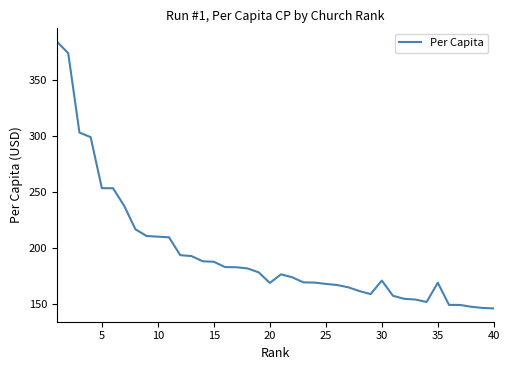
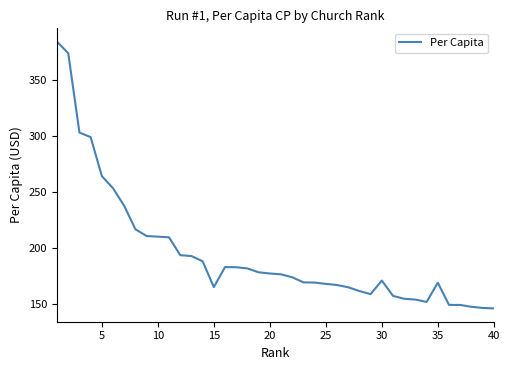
  {
-   "5": 253,
+   "5": 264,
    "10": 210,
-   "15": 188,
-   "20": 169,
+   "15": 165,
+   "20": 178,
    "25": 168,
    "30": 171,
    "35": 169,
    "40": 146
  }
